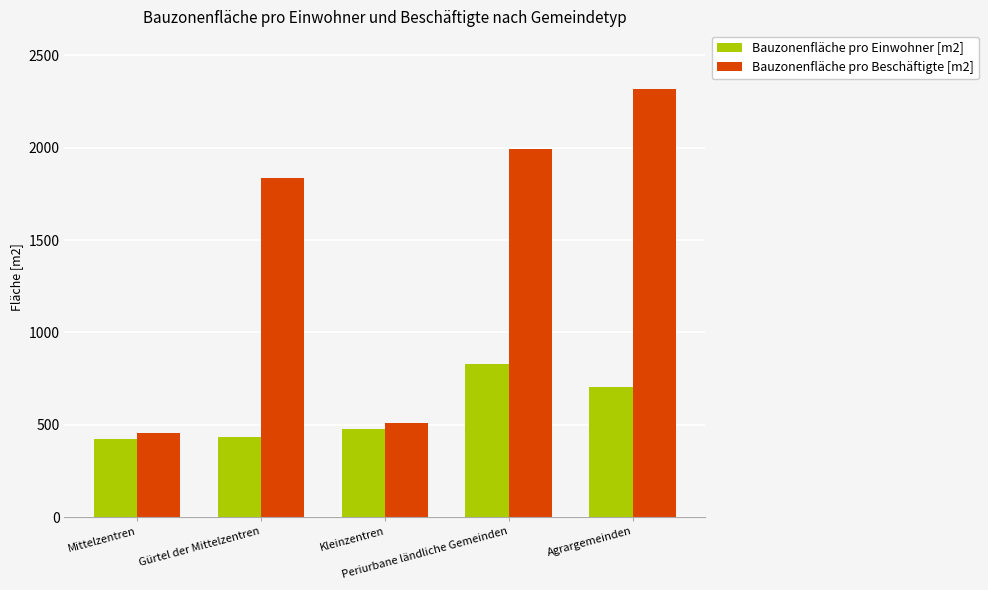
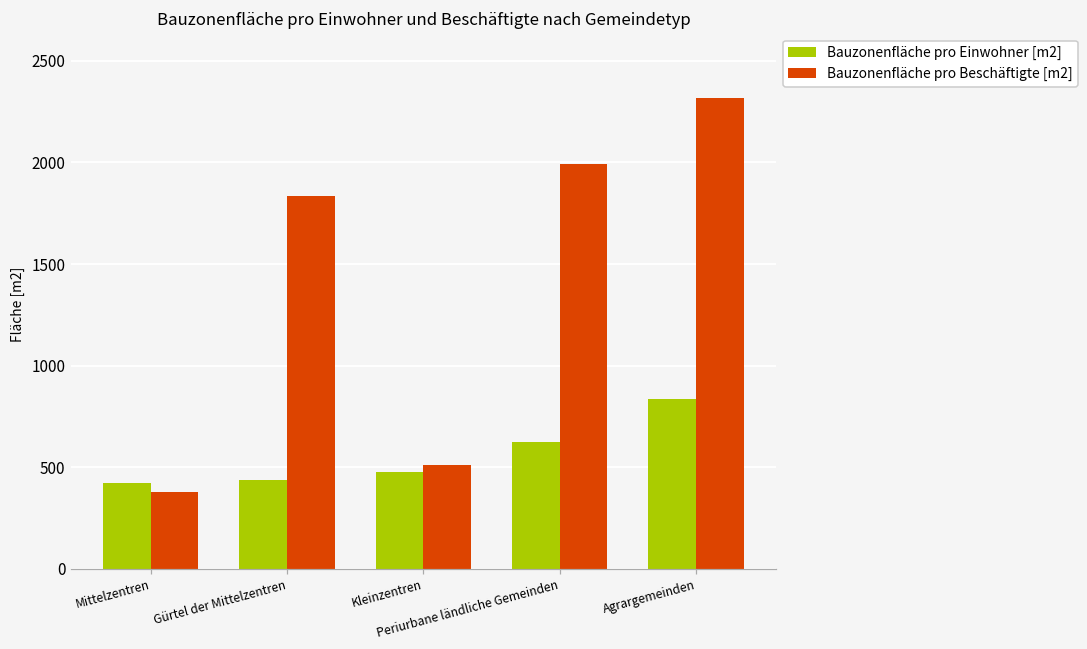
  {
    "Bauzonenfläche pro Einwohner [m2]": {
      "Mittelzentren": 420,
      "Gürtel der Mittelzentren": 430,
      "Kleinzentren": 480,
-     "Periurbane ländliche Gemeinden": 830,
-     "Agrargemeinden": 700
+     "Periurbane ländliche Gemeinden": 630,
+     "Agrargemeinden": 840
    },
    "Bauzonenfläche pro Beschäftigte [m2]": {
-     "Mittelzentren": 460,
+     "Mittelzentren": 380,
      "Gürtel der Mittelzentren": 1840,
      "Kleinzentren": 510,
      "Periurbane ländliche Gemeinden": 1990,
      "Agrargemeinden": 2320
    }
  }
